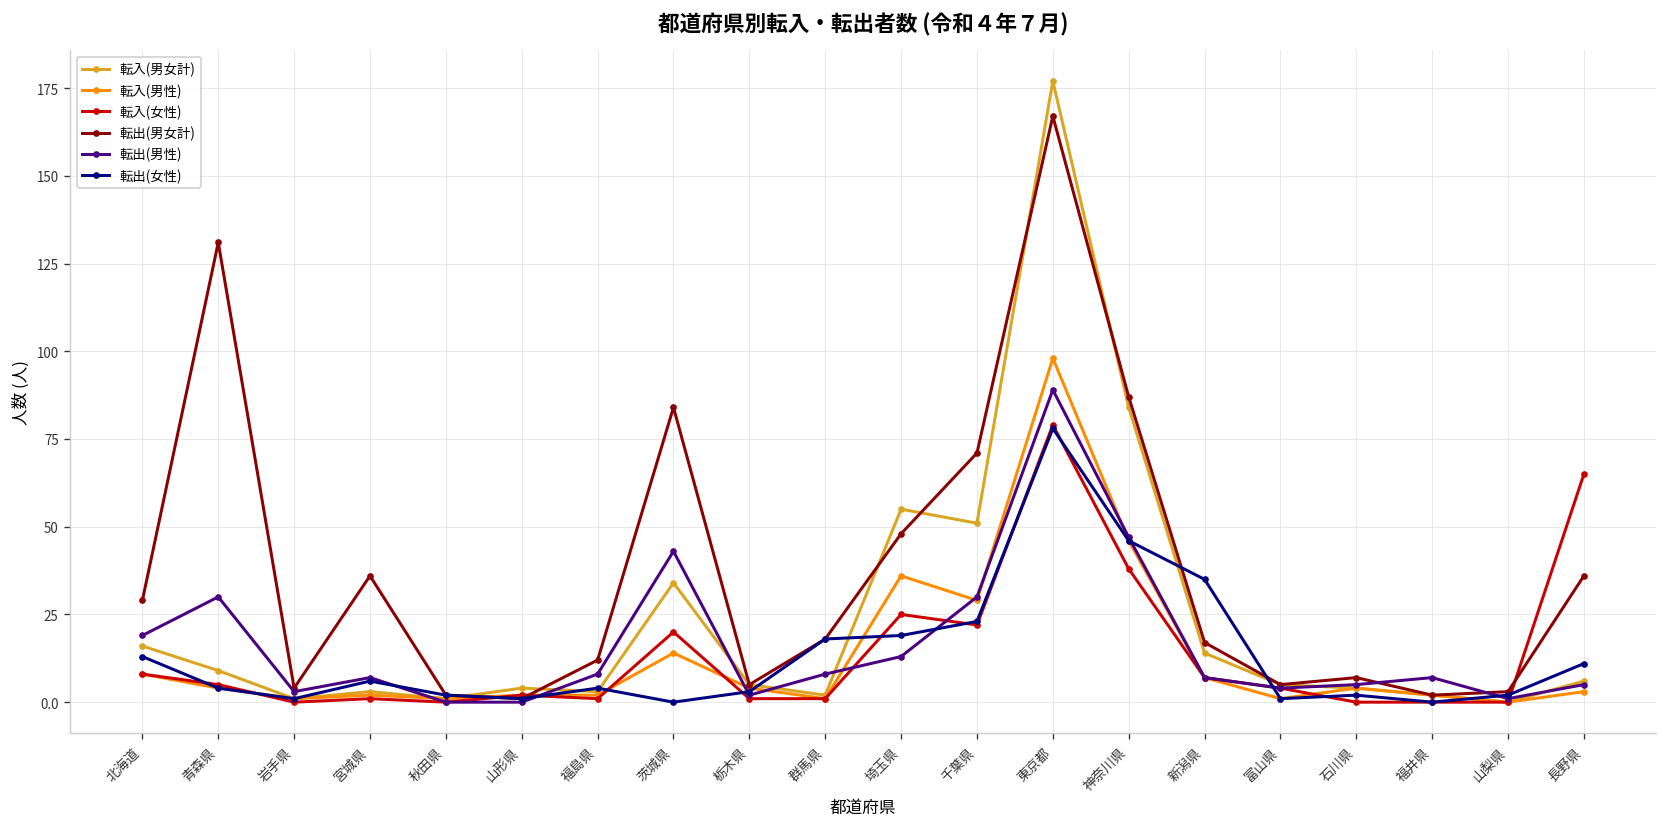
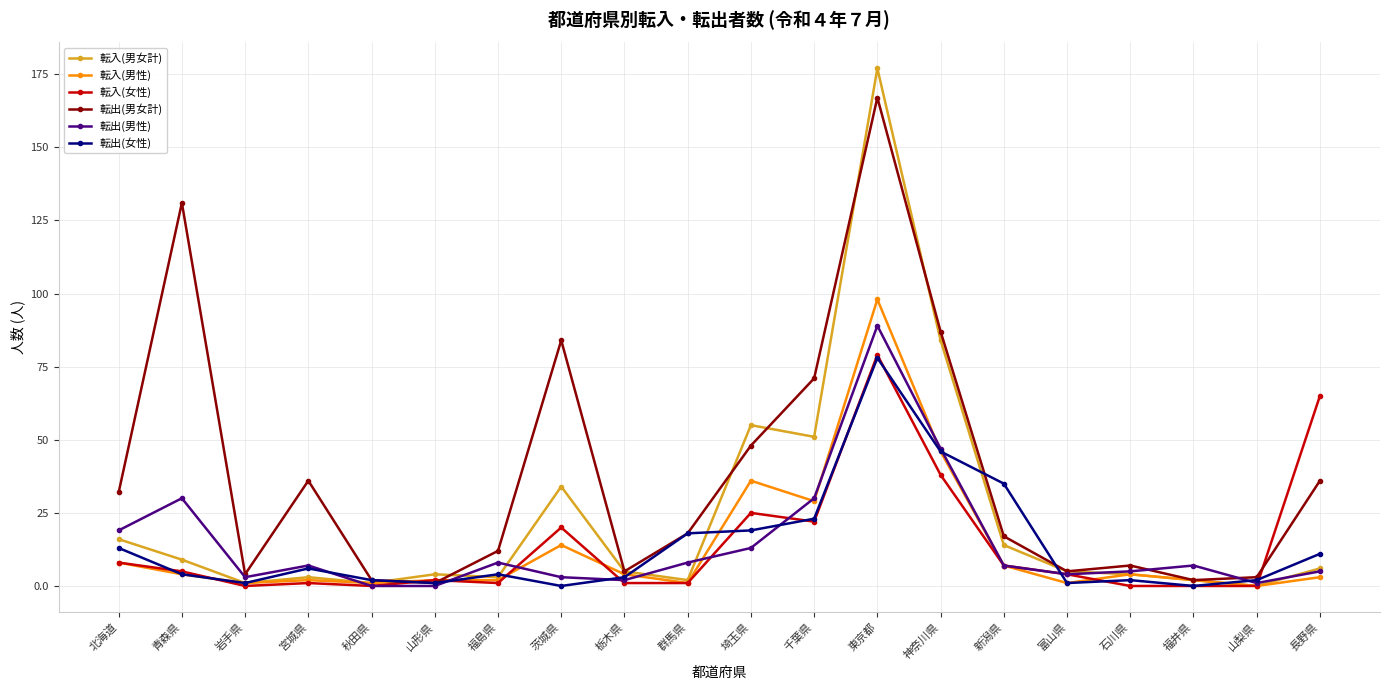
  {
    "転入(女性)": {
      "青森県": 5,
      "岩手県": 0,
      "宮城県": 1,
      "福島県": 1,
      "茨城県": 20,
      "栃木県": 1,
      "埼玉県": 25,
      "千葉県": 22,
      "東京都": 79,
      "神奈川県": 38,
      "石川県": 0,
      "長野県": 65
    },
    "転出(男女計)": {
-     "北海道": 29,
+     "北海道": 32,
      "青森県": 131,
      "岩手県": 4,
      "宮城県": 36,
      "福島県": 12,
      "茨城県": 84,
      "埼玉県": 48,
      "千葉県": 71,
      "東京都": 167,
      "神奈川県": 87,
      "新潟県": 17,
      "石川県": 7,
      "山梨県": 3,
      "長野県": 36
    },
    "転出(男性)": {
      "北海道": 19,
      "青森県": 30,
      "岩手県": 3,
      "宮城県": 7,
      "山形県": 0,
      "福島県": 8,
-     "茨城県": 43,
+     "茨城県": 3,
      "栃木県": 2,
      "群馬県": 8,
      "埼玉県": 13,
      "千葉県": 30,
      "東京都": 89,
      "神奈川県": 47,
      "石川県": 5,
      "福井県": 7,
      "山梨県": 1,
      "長野県": 5
    },
    "転出(女性)": {
      "北海道": 13,
      "宮城県": 6,
      "福島県": 4,
      "茨城県": 0,
      "栃木県": 3,
      "埼玉県": 19,
      "千葉県": 23,
      "東京都": 78,
      "新潟県": 35,
      "石川県": 2,
      "山梨県": 2,
      "長野県": 11
    }
  }
